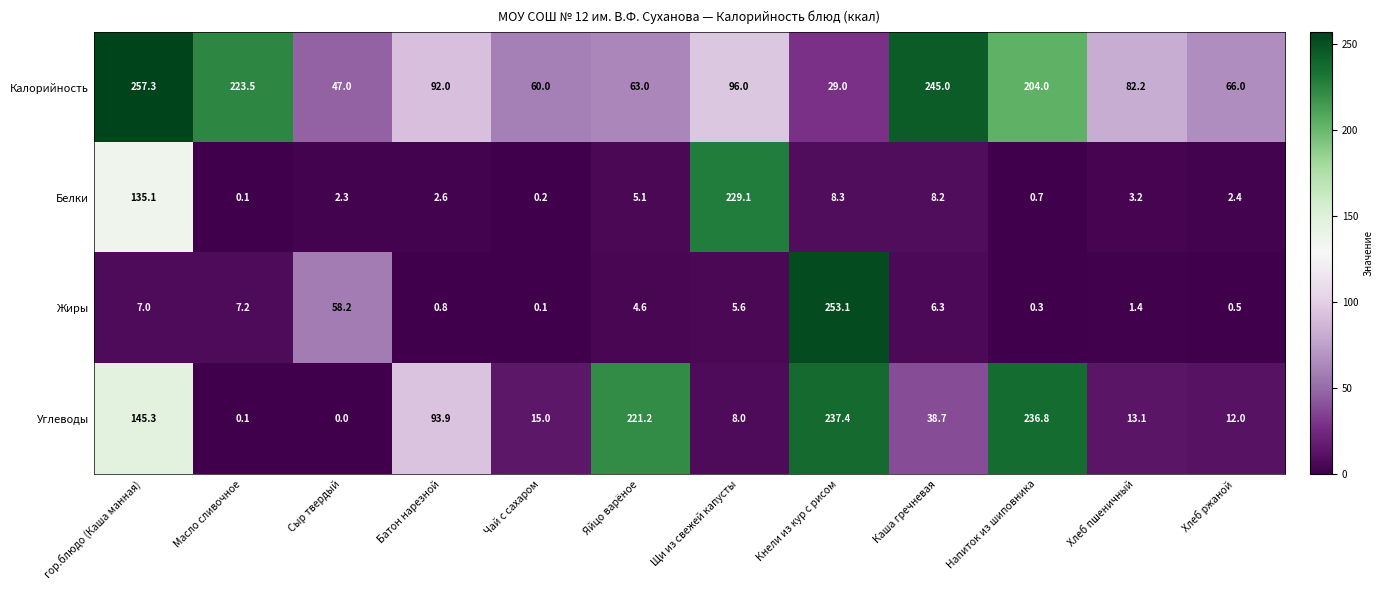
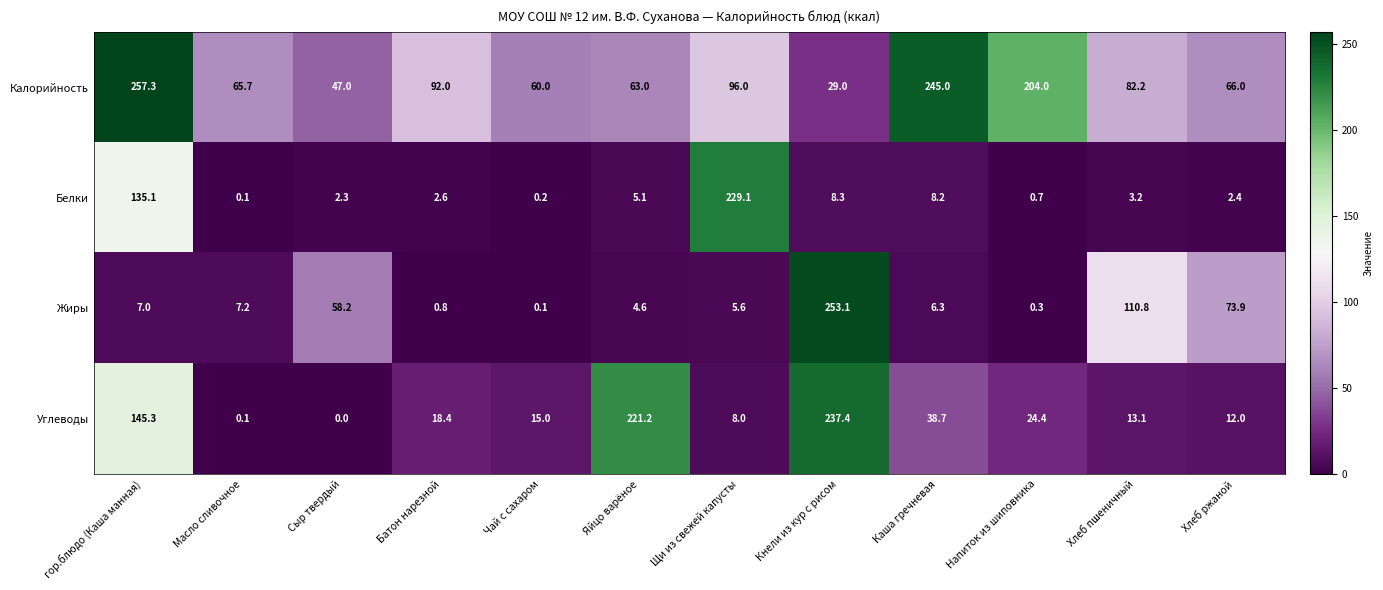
  {
    "Калорийность": {
      "гор.блюдо (Каша манная)": 257.3,
-     "Масло сливочное": 223.5,
+     "Масло сливочное": 65.7,
      "Сыр твердый": 47.0,
      "Батон нарезной": 92.0,
      "Чай с сахаром": 60.0,
      "Яйцо варёное": 63.0,
      "Щи из свежей капусты": 96.0,
      "Кнели из кур с рисом": 29.0,
      "Каша гречневая": 245.0,
      "Напиток из шиповника": 204.0,
      "Хлеб пшеничный": 82.2,
      "Хлеб ржаной": 66.0
    },
    "Белки": {
      "гор.блюдо (Каша манная)": 135.1,
      "Масло сливочное": 0.1,
      "Сыр твердый": 2.3,
      "Батон нарезной": 2.6,
      "Чай с сахаром": 0.2,
      "Яйцо варёное": 5.1,
      "Щи из свежей капусты": 229.1,
      "Кнели из кур с рисом": 8.3,
      "Каша гречневая": 8.2,
      "Напиток из шиповника": 0.7,
      "Хлеб пшеничный": 3.2,
      "Хлеб ржаной": 2.4
    },
    "Жиры": {
      "гор.блюдо (Каша манная)": 7.0,
      "Масло сливочное": 7.2,
      "Сыр твердый": 58.2,
      "Батон нарезной": 0.8,
      "Чай с сахаром": 0.1,
      "Яйцо варёное": 4.6,
      "Щи из свежей капусты": 5.6,
      "Кнели из кур с рисом": 253.1,
      "Каша гречневая": 6.3,
      "Напиток из шиповника": 0.3,
-     "Хлеб пшеничный": 1.4,
-     "Хлеб ржаной": 0.5
+     "Хлеб пшеничный": 110.8,
+     "Хлеб ржаной": 73.9
    },
    "Углеводы": {
      "гор.блюдо (Каша манная)": 145.3,
      "Масло сливочное": 0.1,
      "Сыр твердый": 0.0,
-     "Батон нарезной": 93.9,
+     "Батон нарезной": 18.4,
      "Чай с сахаром": 15.0,
      "Яйцо варёное": 221.2,
      "Щи из свежей капусты": 8.0,
      "Кнели из кур с рисом": 237.4,
      "Каша гречневая": 38.7,
-     "Напиток из шиповника": 236.8,
+     "Напиток из шиповника": 24.4,
      "Хлеб пшеничный": 13.1,
      "Хлеб ржаной": 12.0
    }
  }
